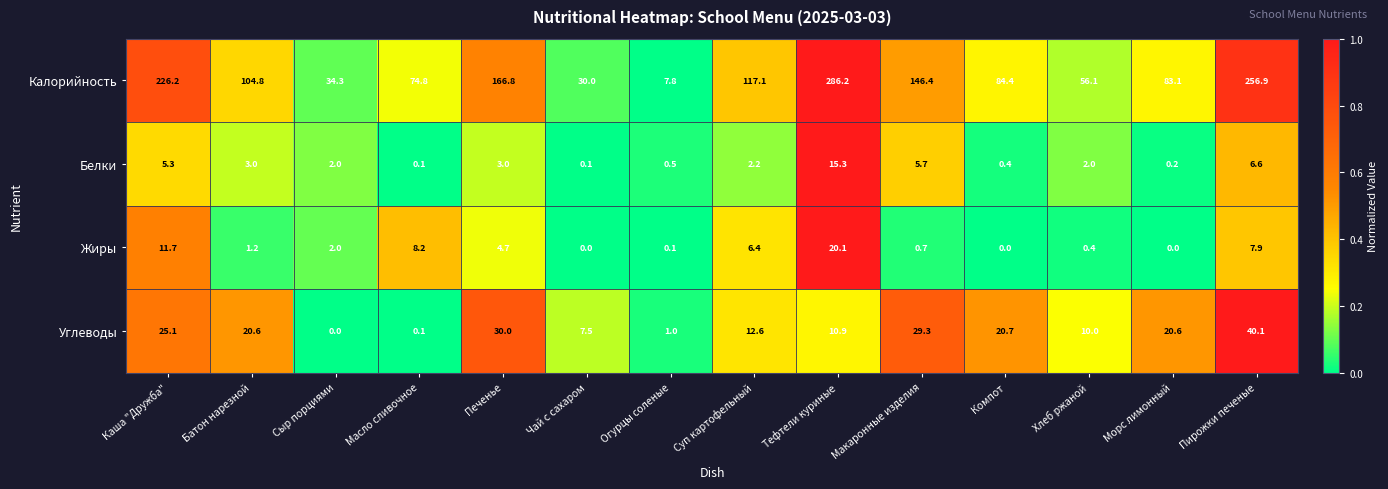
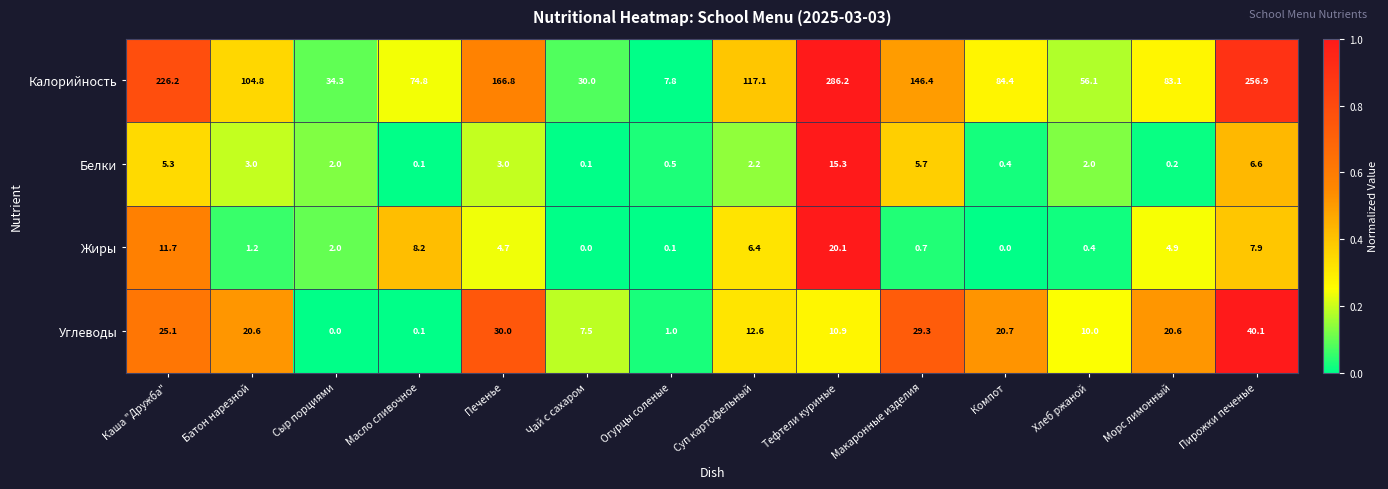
  {
    "Калорийность": {
      "Каша \"Дружба\"": 226.2,
      "Батон нарезной": 104.8,
      "Сыр порциями": 34.3,
      "Масло сливочное": 74.8,
      "Печенье": 166.8,
      "Чай с сахаром": 30.0,
      "Огурцы соленые": 7.8,
      "Суп картофельный": 117.1,
      "Тефтели куриные": 286.2,
      "Макаронные изделия": 146.4,
      "Компот": 84.4,
      "Хлеб ржаной": 56.1,
      "Морс лимонный": 83.1,
      "Пирожки печеные": 256.9
    },
    "Белки": {
      "Каша \"Дружба\"": 5.3,
      "Батон нарезной": 3.0,
      "Сыр порциями": 2.0,
      "Масло сливочное": 0.1,
      "Печенье": 3.0,
      "Чай с сахаром": 0.1,
      "Огурцы соленые": 0.5,
      "Суп картофельный": 2.2,
      "Тефтели куриные": 15.3,
      "Макаронные изделия": 5.7,
      "Компот": 0.4,
      "Хлеб ржаной": 2.0,
      "Морс лимонный": 0.2,
      "Пирожки печеные": 6.6
    },
    "Жиры": {
      "Каша \"Дружба\"": 11.7,
      "Батон нарезной": 1.2,
      "Сыр порциями": 2.0,
      "Масло сливочное": 8.2,
      "Печенье": 4.7,
      "Чай с сахаром": 0.0,
      "Огурцы соленые": 0.1,
      "Суп картофельный": 6.4,
      "Тефтели куриные": 20.1,
      "Макаронные изделия": 0.7,
      "Компот": 0.0,
      "Хлеб ржаной": 0.4,
-     "Морс лимонный": 0.0,
+     "Морс лимонный": 4.9,
      "Пирожки печеные": 7.9
    },
    "Углеводы": {
      "Каша \"Дружба\"": 25.1,
      "Батон нарезной": 20.6,
      "Сыр порциями": 0.0,
      "Масло сливочное": 0.1,
      "Печенье": 30.0,
      "Чай с сахаром": 7.5,
      "Огурцы соленые": 1.0,
      "Суп картофельный": 12.6,
      "Тефтели куриные": 10.9,
      "Макаронные изделия": 29.3,
      "Компот": 20.7,
      "Хлеб ржаной": 10.0,
      "Морс лимонный": 20.6,
      "Пирожки печеные": 40.1
    }
  }
